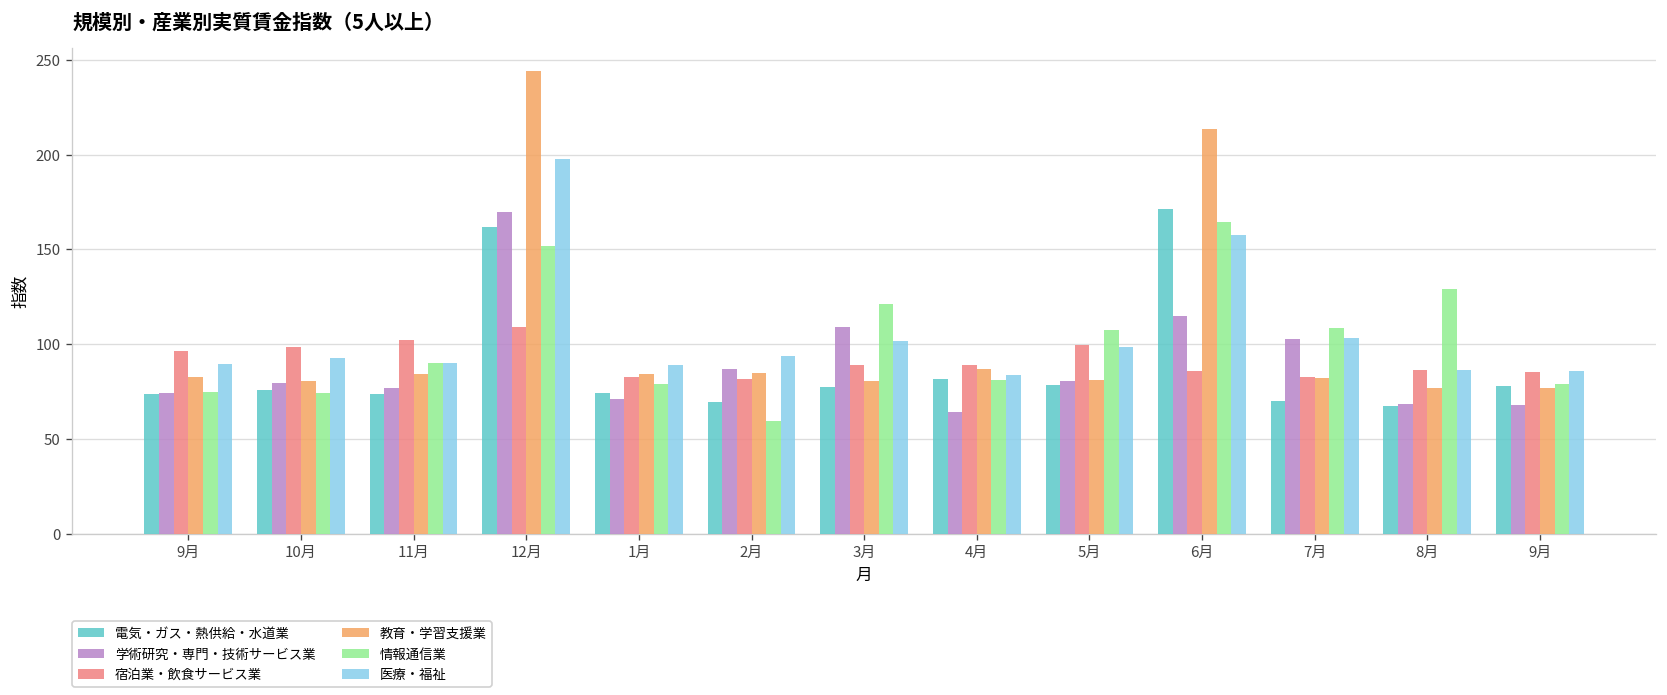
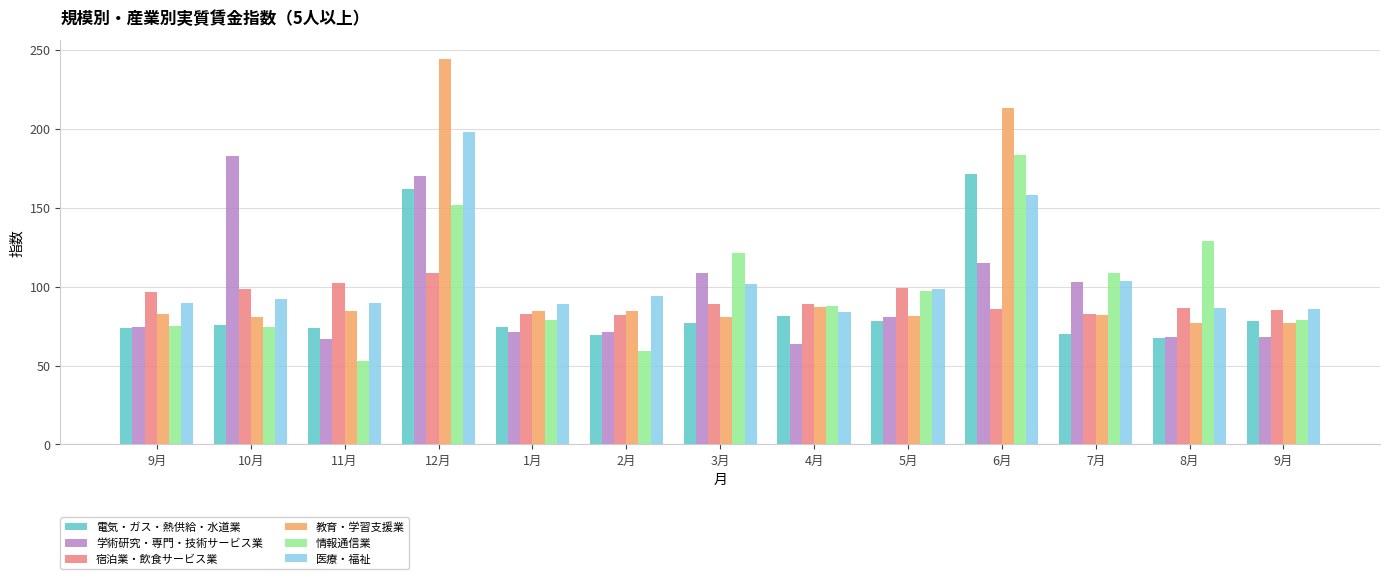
  {
    "学術研究・専門・技術サービス業": {
-     "10月": 79,
-     "11月": 77,
+     "10月": 183,
+     "11月": 67,
      "12月": 170,
      "1月": 71,
-     "2月": 87,
+     "2月": 71,
      "3月": 109,
      "4月": 64,
      "5月": 81,
      "6月": 115,
      "7月": 103,
      "8月": 68
    },
    "情報通信業": {
      "10月": 74,
-     "11月": 90,
+     "11月": 53,
      "12月": 152,
      "1月": 79,
      "2月": 59,
      "3月": 121,
-     "4月": 81,
-     "5月": 108,
-     "6月": 164,
+     "4月": 88,
+     "5月": 97,
+     "6月": 183,
      "7月": 109,
      "8月": 129
    }
  }
